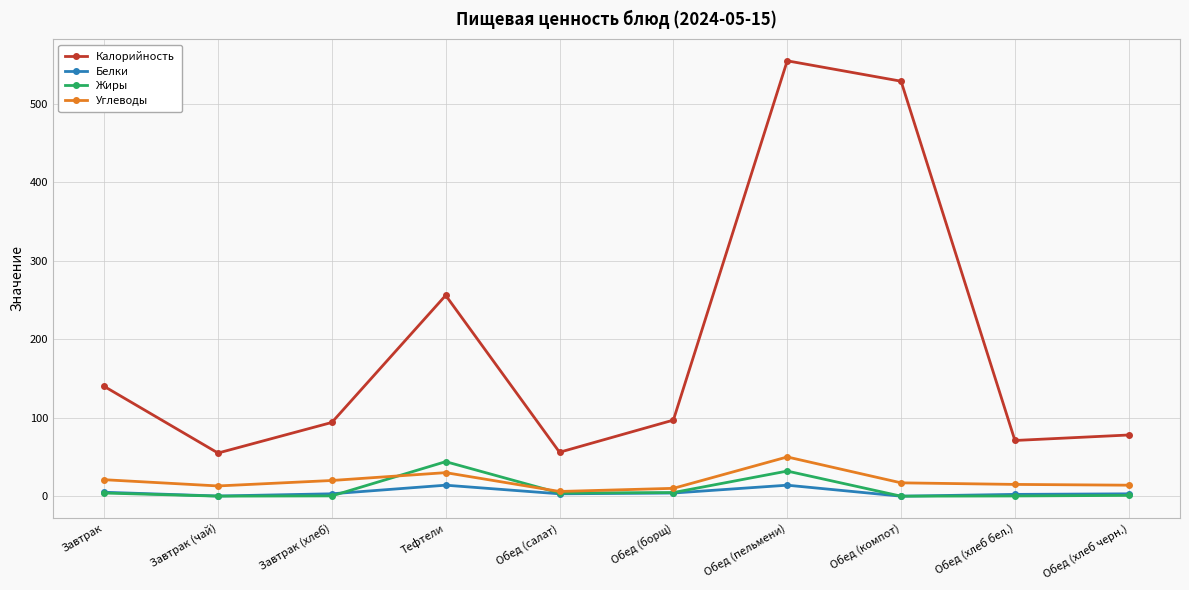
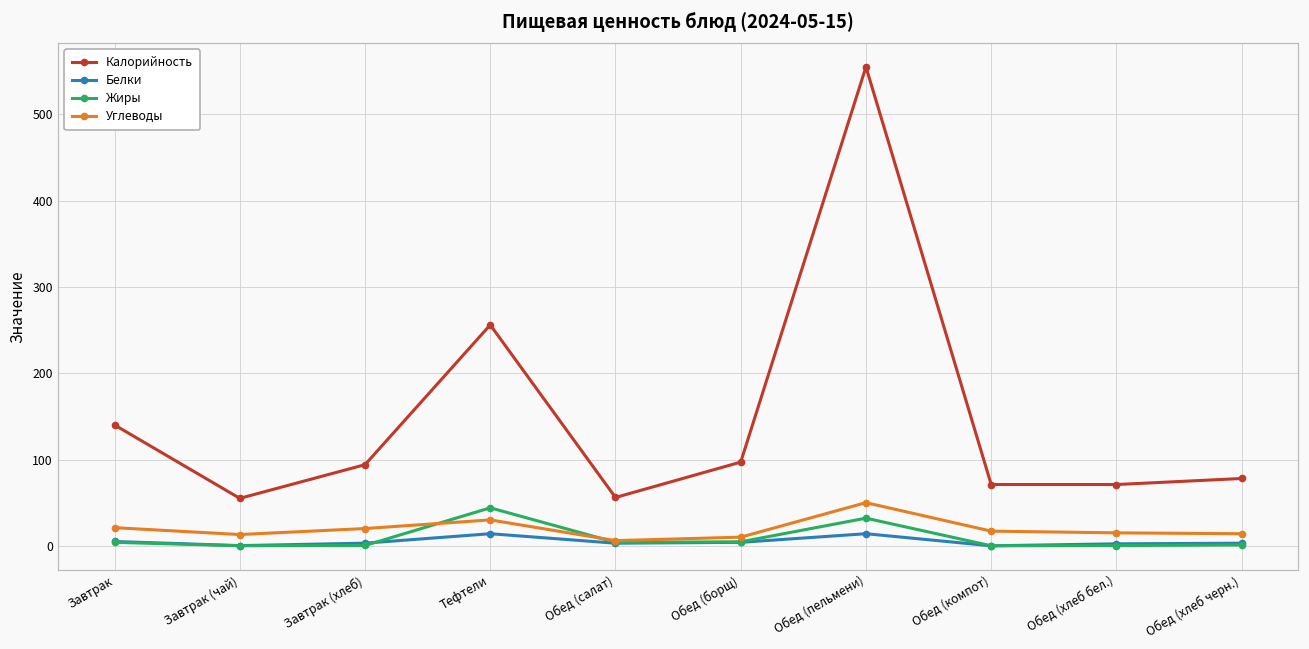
  {
    "Калорийность": {
      "Завтрак": 140,
      "Завтрак (чай)": 60,
      "Завтрак (хлеб)": 90,
      "Тефтели": 260,
      "Обед (салат)": 60,
      "Обед (борщ)": 100,
      "Обед (пельмени)": 560,
-     "Обед (компот)": 530,
+     "Обед (компот)": 70,
      "Обед (хлеб бел.)": 70,
      "Обед (хлеб черн.)": 80
    },
    "Белки": {
      "Тефтели": 10,
      "Обед (пельмени)": 10
    },
    "Жиры": {
      "Тефтели": 40,
      "Обед (пельмени)": 30
    },
    "Углеводы": {
      "Завтрак": 20,
      "Завтрак (чай)": 10,
      "Завтрак (хлеб)": 20,
      "Тефтели": 30,
      "Обед (борщ)": 10,
      "Обед (пельмени)": 50,
      "Обед (компот)": 20,
      "Обед (хлеб бел.)": 20,
      "Обед (хлеб черн.)": 10
    }
  }
